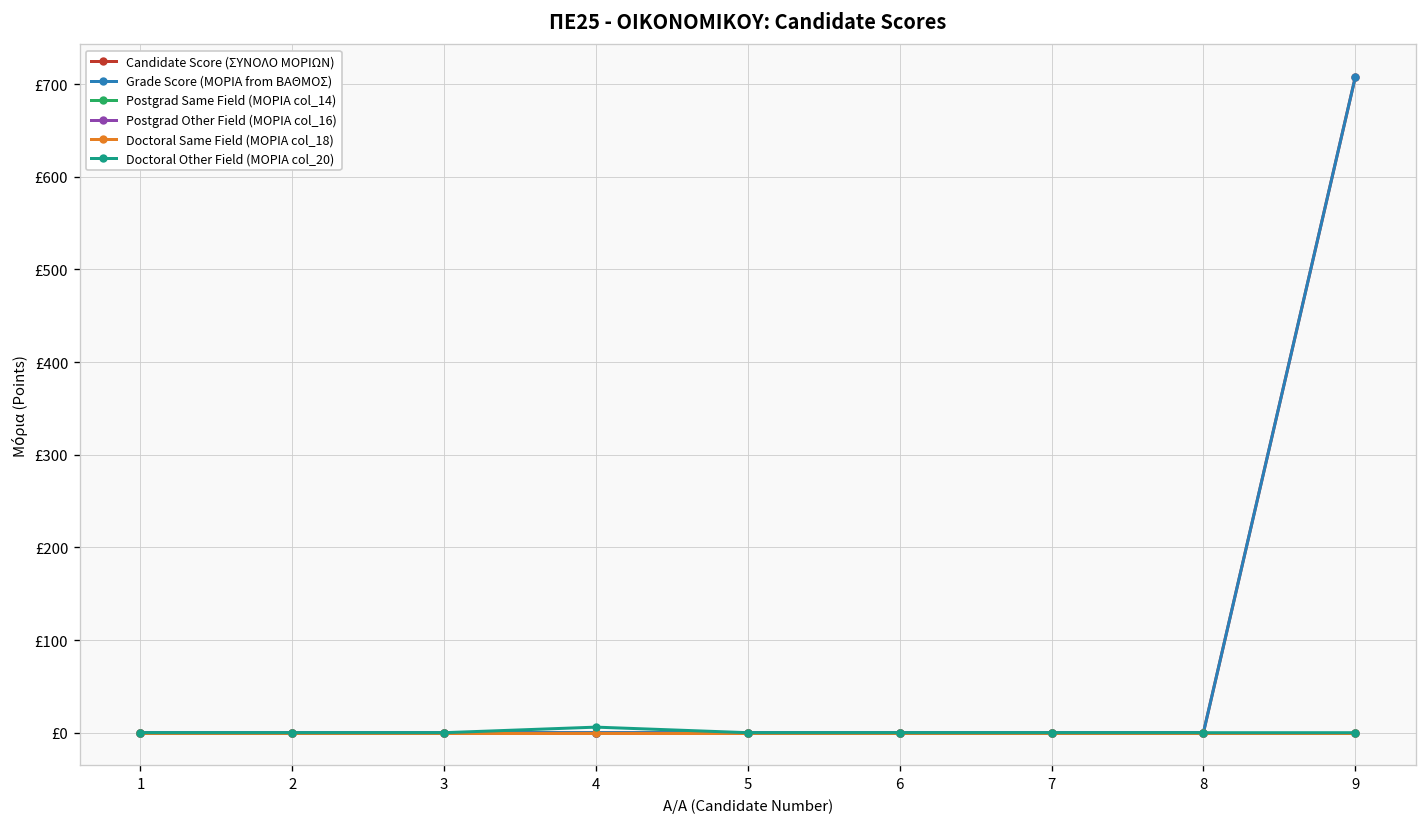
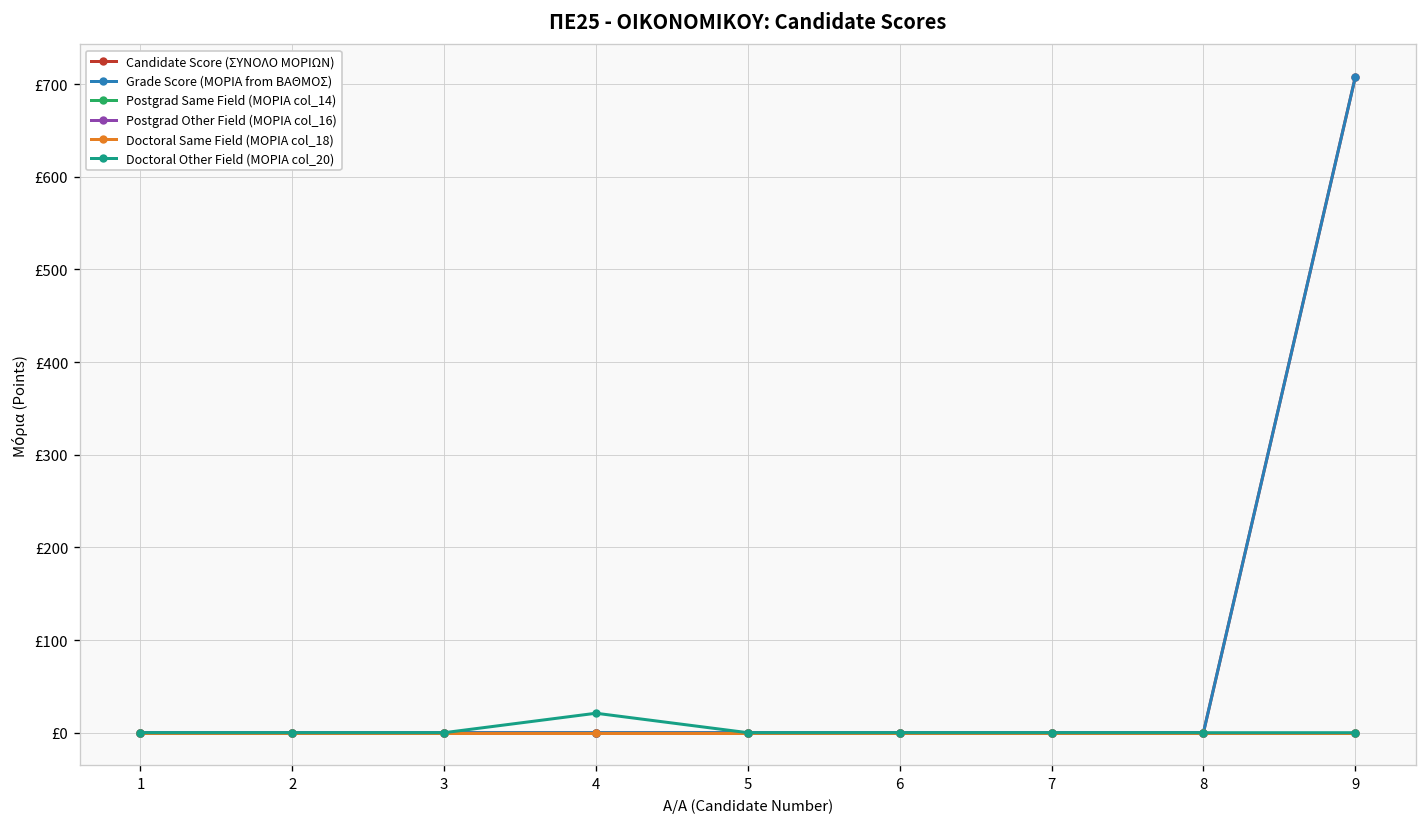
  {
    "Grade Score (ΜΟΡΙΑ from ΒΑΘΜΟΣ)": {
      "9": "£710"
    },
    "Doctoral Other Field (ΜΟΡΙΑ col_20)": {
-     "4": "£10"
+     "4": "£20"
    }
  }
